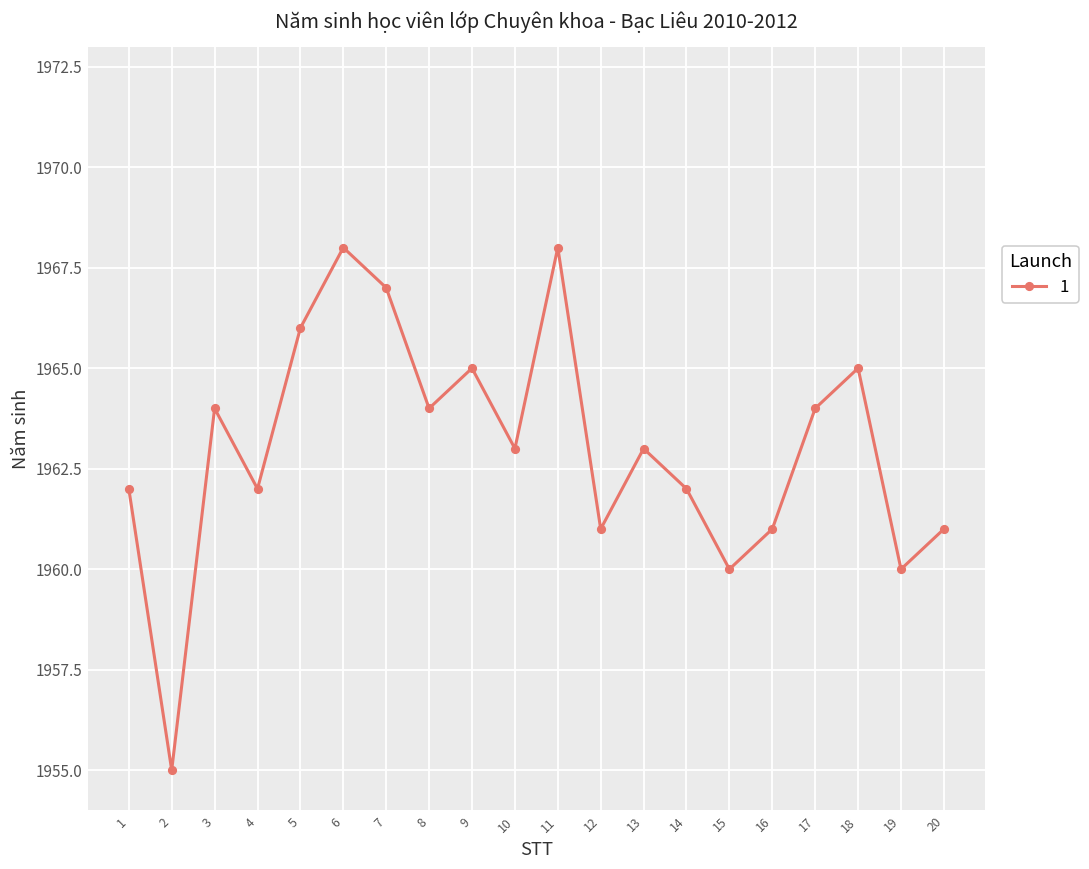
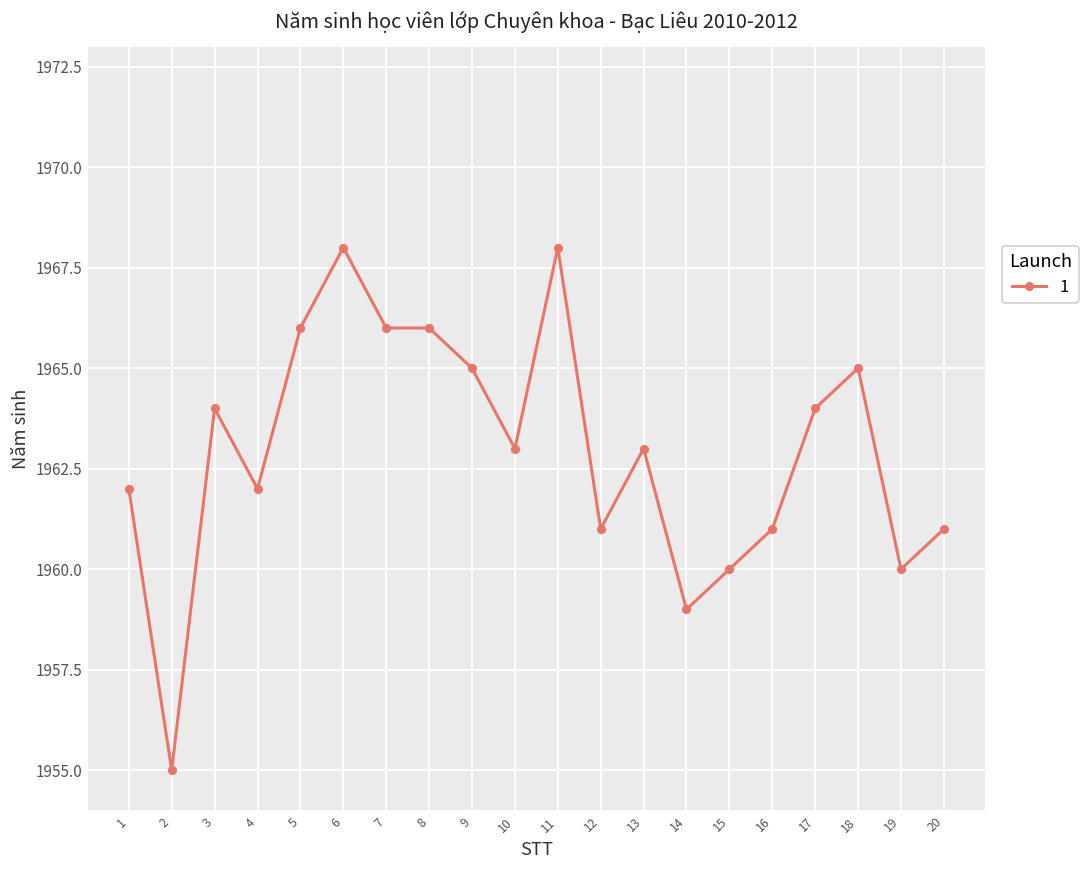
  {
    "1": 1962,
    "2": 1955,
    "3": 1964,
    "4": 1962,
    "5": 1966,
    "6": 1968,
-   "7": 1967,
-   "8": 1964,
+   "7": 1966,
+   "8": 1966,
    "9": 1965,
    "10": 1963,
    "11": 1968,
    "12": 1961,
    "13": 1963,
-   "14": 1962,
+   "14": 1959,
    "15": 1960,
    "16": 1961,
    "17": 1964,
    "18": 1965,
    "19": 1960,
    "20": 1961
  }
